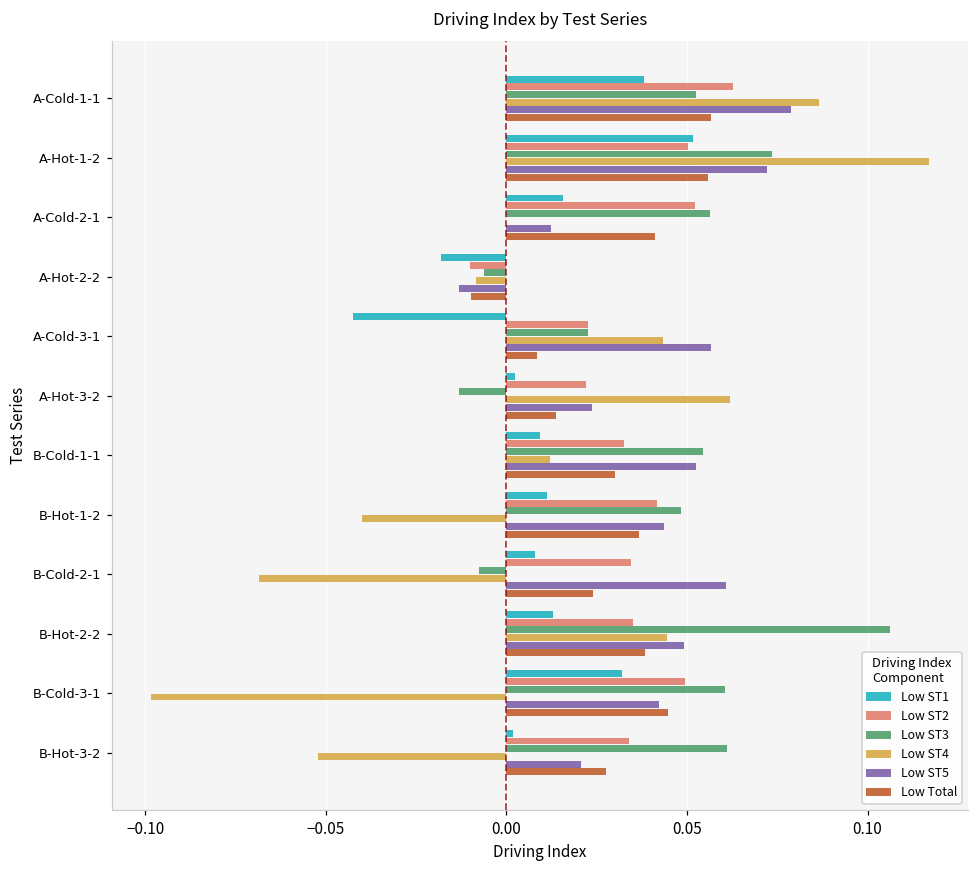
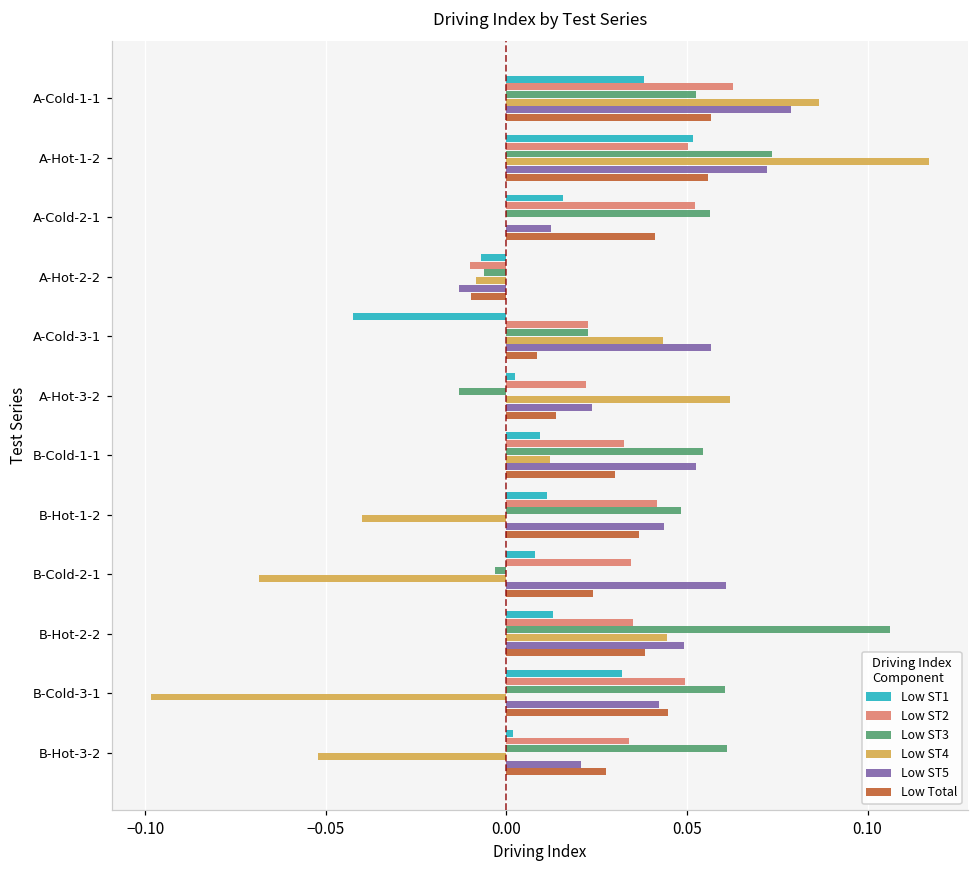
  {
    "Low ST1": {
      "A-Cold-1-1": 0.038,
      "A-Hot-1-2": 0.052,
      "A-Cold-2-1": 0.016,
-     "A-Hot-2-2": -0.018,
+     "A-Hot-2-2": -0.007,
      "A-Cold-3-1": -0.042,
      "A-Hot-3-2": 0.003,
      "B-Cold-1-1": 0.009,
      "B-Hot-1-2": 0.011,
      "B-Cold-2-1": 0.008,
      "B-Hot-2-2": 0.013,
      "B-Cold-3-1": 0.032,
      "B-Hot-3-2": 0.002
    },
    "Low ST2": {
      "A-Cold-1-1": 0.063,
      "A-Hot-1-2": 0.050,
      "A-Cold-2-1": 0.052,
      "A-Hot-2-2": -0.010,
      "A-Cold-3-1": 0.023,
      "A-Hot-3-2": 0.022,
      "B-Cold-1-1": 0.033,
      "B-Hot-1-2": 0.042,
      "B-Cold-2-1": 0.034,
      "B-Hot-2-2": 0.035,
      "B-Cold-3-1": 0.049,
      "B-Hot-3-2": 0.034
    },
    "Low ST3": {
      "A-Cold-1-1": 0.052,
      "A-Hot-1-2": 0.074,
      "A-Cold-2-1": 0.056,
      "A-Hot-2-2": -0.006,
      "A-Cold-3-1": 0.023,
      "A-Hot-3-2": -0.013,
      "B-Cold-1-1": 0.055,
      "B-Hot-1-2": 0.048,
-     "B-Cold-2-1": -0.008,
+     "B-Cold-2-1": -0.003,
      "B-Hot-2-2": 0.106,
      "B-Cold-3-1": 0.060,
      "B-Hot-3-2": 0.061
    },
    "Low ST4": {
      "A-Cold-1-1": 0.087,
      "A-Hot-1-2": 0.117,
      "A-Hot-2-2": -0.009,
      "A-Cold-3-1": 0.043,
      "A-Hot-3-2": 0.062,
      "B-Cold-1-1": 0.012,
      "B-Hot-1-2": -0.040,
      "B-Cold-2-1": -0.068,
      "B-Hot-2-2": 0.045,
      "B-Cold-3-1": -0.098,
      "B-Hot-3-2": -0.052
    },
    "Low ST5": {
      "A-Cold-1-1": 0.079,
      "A-Hot-1-2": 0.072,
      "A-Cold-2-1": 0.012,
      "A-Hot-2-2": -0.013,
      "A-Cold-3-1": 0.057,
      "A-Hot-3-2": 0.024,
      "B-Cold-1-1": 0.053,
      "B-Hot-1-2": 0.044,
      "B-Cold-2-1": 0.061,
      "B-Hot-2-2": 0.049,
      "B-Cold-3-1": 0.042,
      "B-Hot-3-2": 0.021
    },
    "Low Total": {
      "A-Cold-1-1": 0.057,
      "A-Hot-1-2": 0.056,
      "A-Cold-2-1": 0.041,
      "A-Hot-2-2": -0.010,
      "A-Cold-3-1": 0.009,
      "A-Hot-3-2": 0.014,
      "B-Cold-1-1": 0.030,
      "B-Hot-1-2": 0.037,
      "B-Cold-2-1": 0.024,
      "B-Hot-2-2": 0.038,
      "B-Cold-3-1": 0.045,
      "B-Hot-3-2": 0.028
    }
  }
